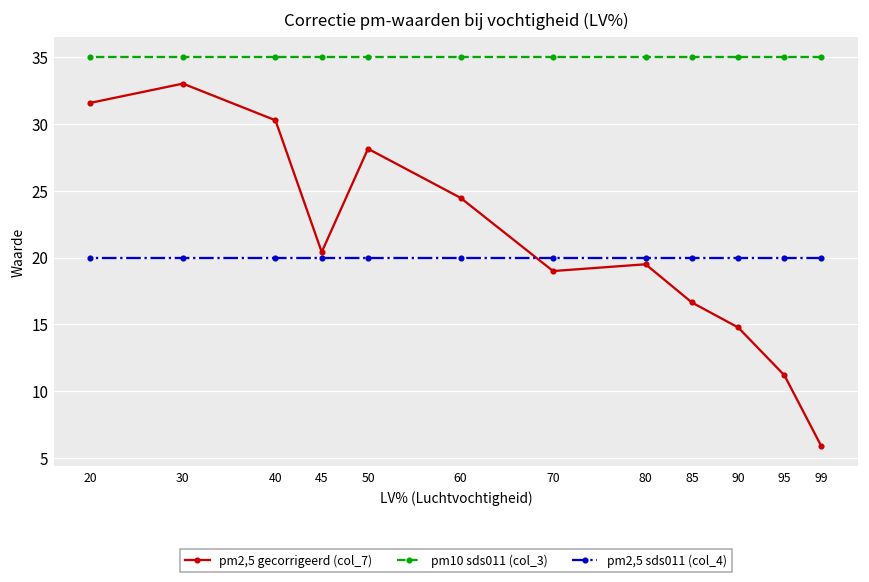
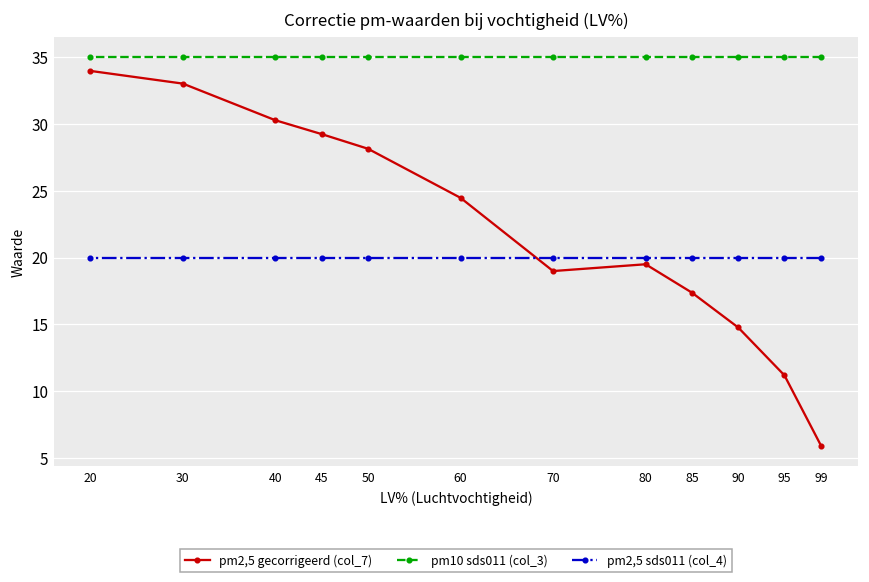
  {
    "pm2,5 gecorrigeerd (col_7)": {
-     "20": 31.6,
+     "20": 33.9,
      "30": 33.0,
      "40": 30.3,
-     "45": 20.4,
+     "45": 29.2,
      "50": 28.1,
      "60": 24.5,
      "70": 19.0,
      "80": 19.5,
-     "85": 16.6,
+     "85": 17.4,
      "90": 14.8,
      "95": 11.2,
      "99": 5.9
    },
    "pm10 sds011 (col_3)": {
      "20": 35.0,
      "30": 35.0,
      "40": 35.0,
      "45": 35.0,
      "50": 35.0,
      "60": 35.0,
      "70": 35.0,
      "80": 35.0,
      "85": 35.0,
      "90": 35.0,
      "95": 35.0,
      "99": 35.0
    },
    "pm2,5 sds011 (col_4)": {
      "20": 20.0,
      "30": 20.0,
      "40": 20.0,
      "45": 20.0,
      "50": 20.0,
      "60": 20.0,
      "70": 20.0,
      "80": 20.0,
      "85": 20.0,
      "90": 20.0,
      "95": 20.0,
      "99": 20.0
    }
  }
